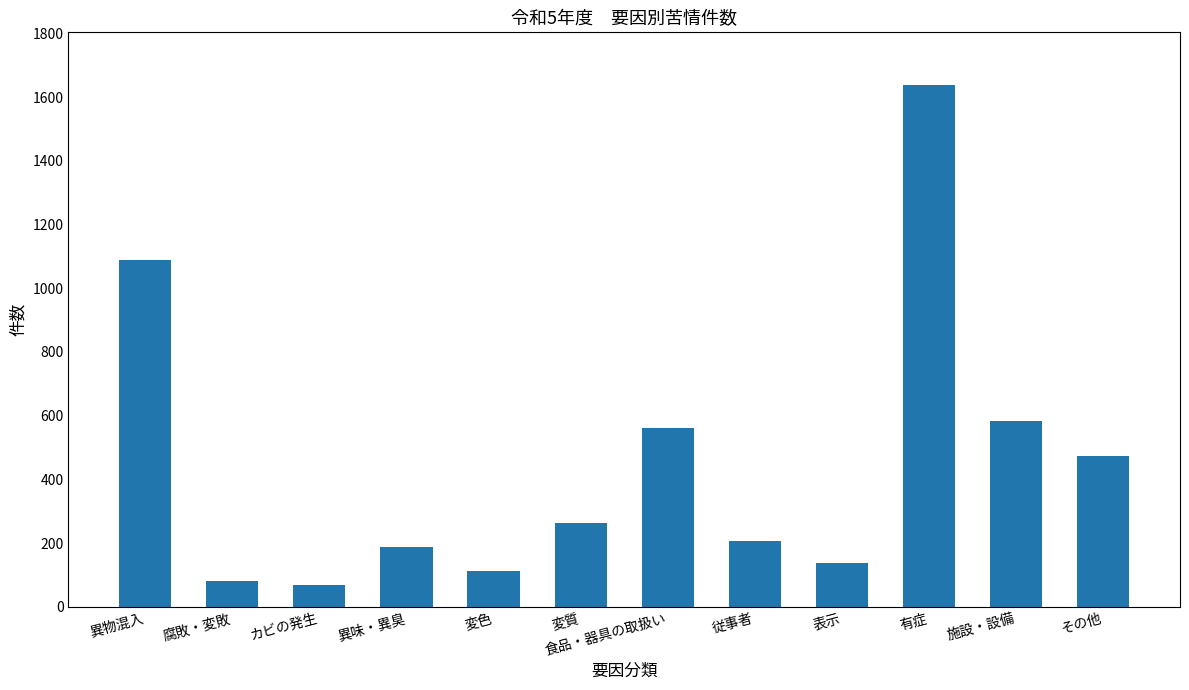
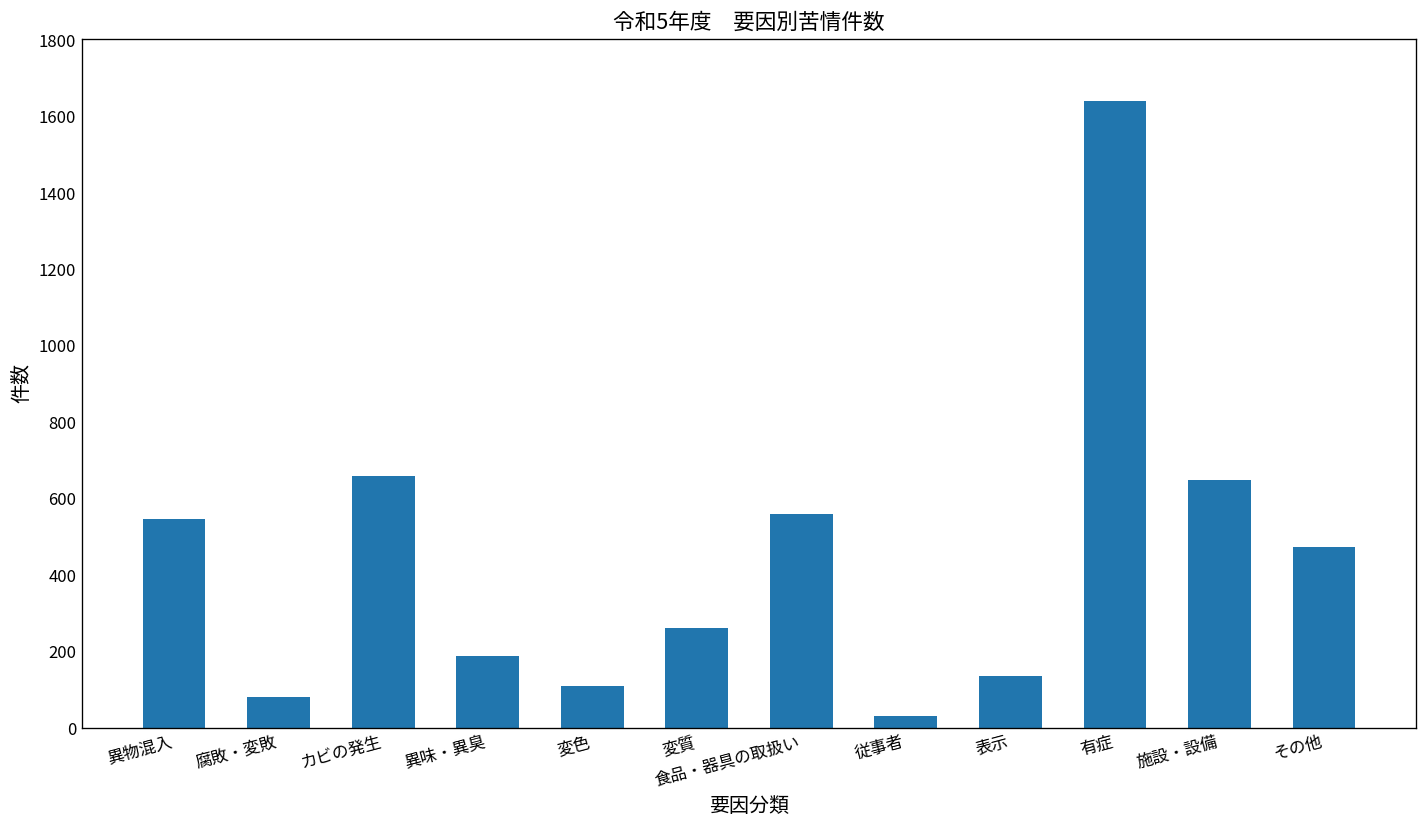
  {
-   "異物混入": 1090,
+   "異物混入": 550,
    "腐敗・変敗": 80,
-   "カビの発生": 70,
+   "カビの発生": 660,
    "異味・異臭": 190,
    "変色": 110,
    "変質": 260,
    "食品・器具の取扱い": 560,
-   "従事者": 210,
+   "従事者": 30,
    "表示": 140,
    "有症": 1640,
-   "施設・設備": 580,
+   "施設・設備": 650,
    "その他": 470
  }
